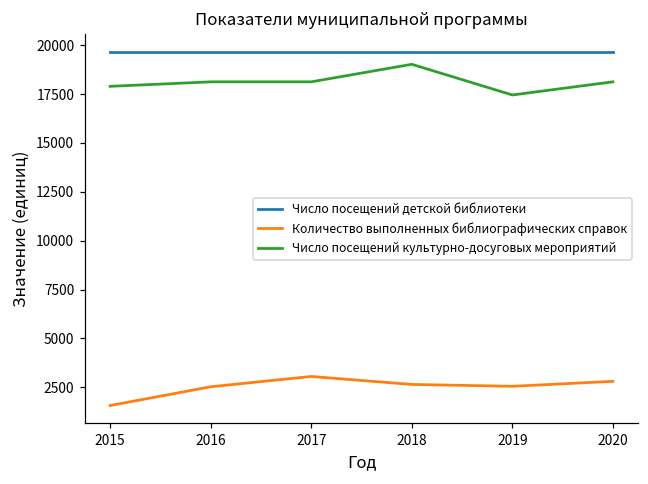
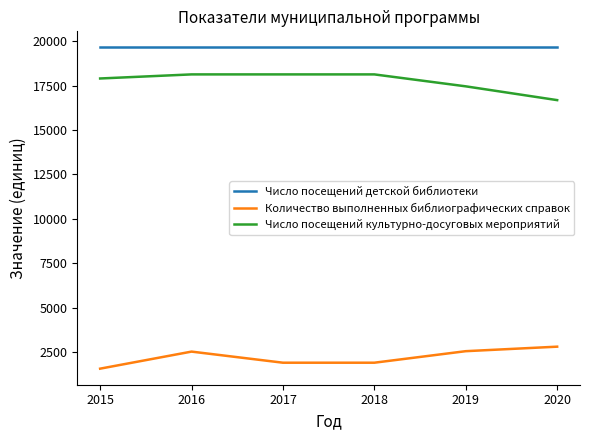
  {
    "Число посещений детской библиотеки": {
      "2015": 19700,
      "2016": 19700,
      "2017": 19700,
      "2018": 19700,
      "2019": 19700,
      "2020": 19700
    },
    "Количество выполненных библиографических справок": {
      "2015": 1600,
      "2016": 2500,
-     "2017": 3100,
-     "2018": 2600,
+     "2017": 1900,
+     "2018": 1900,
      "2019": 2500,
      "2020": 2800
    },
    "Число посещений культурно-досуговых мероприятий": {
      "2015": 17900,
      "2016": 18100,
      "2017": 18100,
-     "2018": 19000,
+     "2018": 18100,
      "2019": 17500,
-     "2020": 18100
+     "2020": 16700
    }
  }
